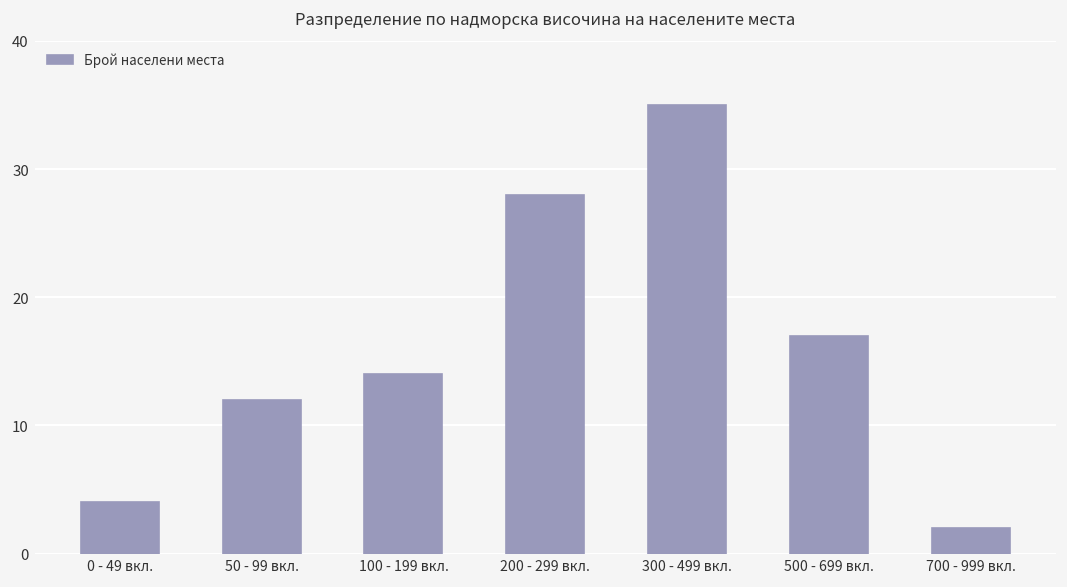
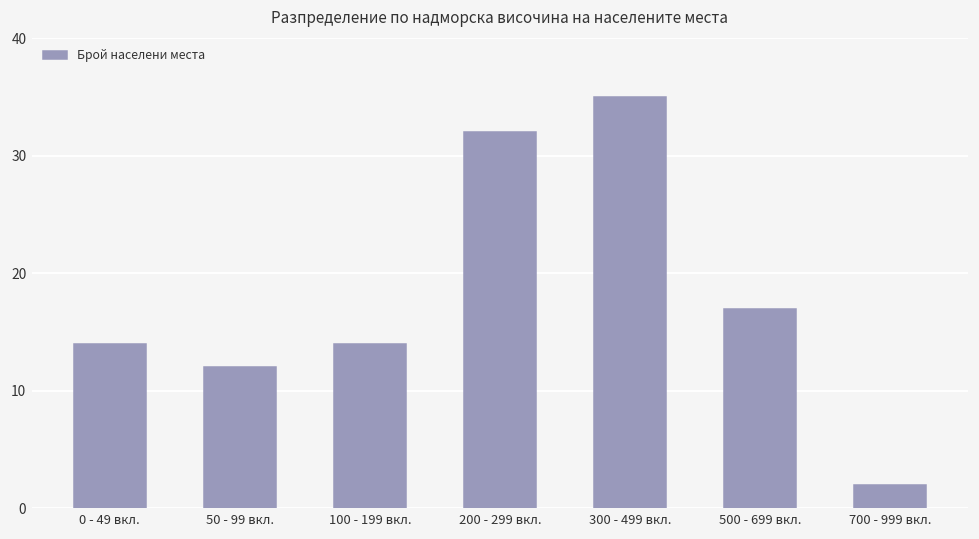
  {
-   "0 - 49 вкл.": 4,
+   "0 - 49 вкл.": 14,
    "50 - 99 вкл.": 12,
    "100 - 199 вкл.": 14,
-   "200 - 299 вкл.": 28,
+   "200 - 299 вкл.": 32,
    "300 - 499 вкл.": 35,
    "500 - 699 вкл.": 17,
    "700 - 999 вкл.": 2
  }
